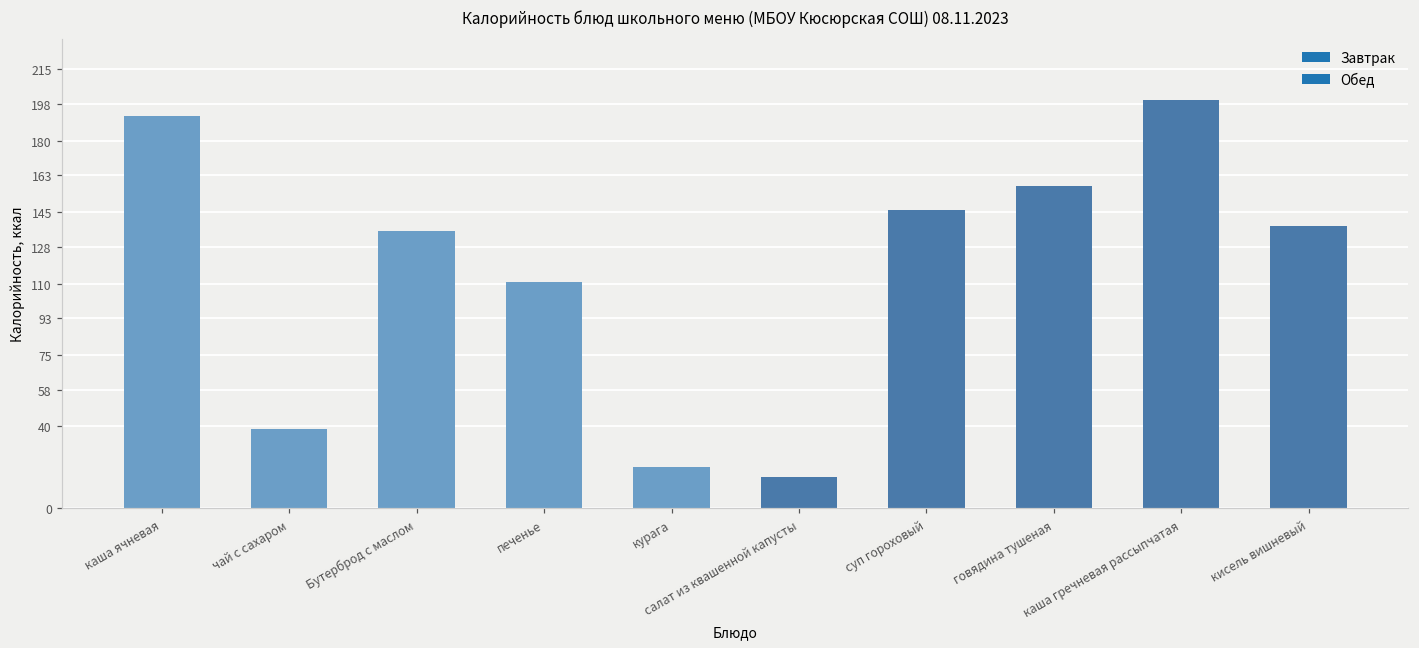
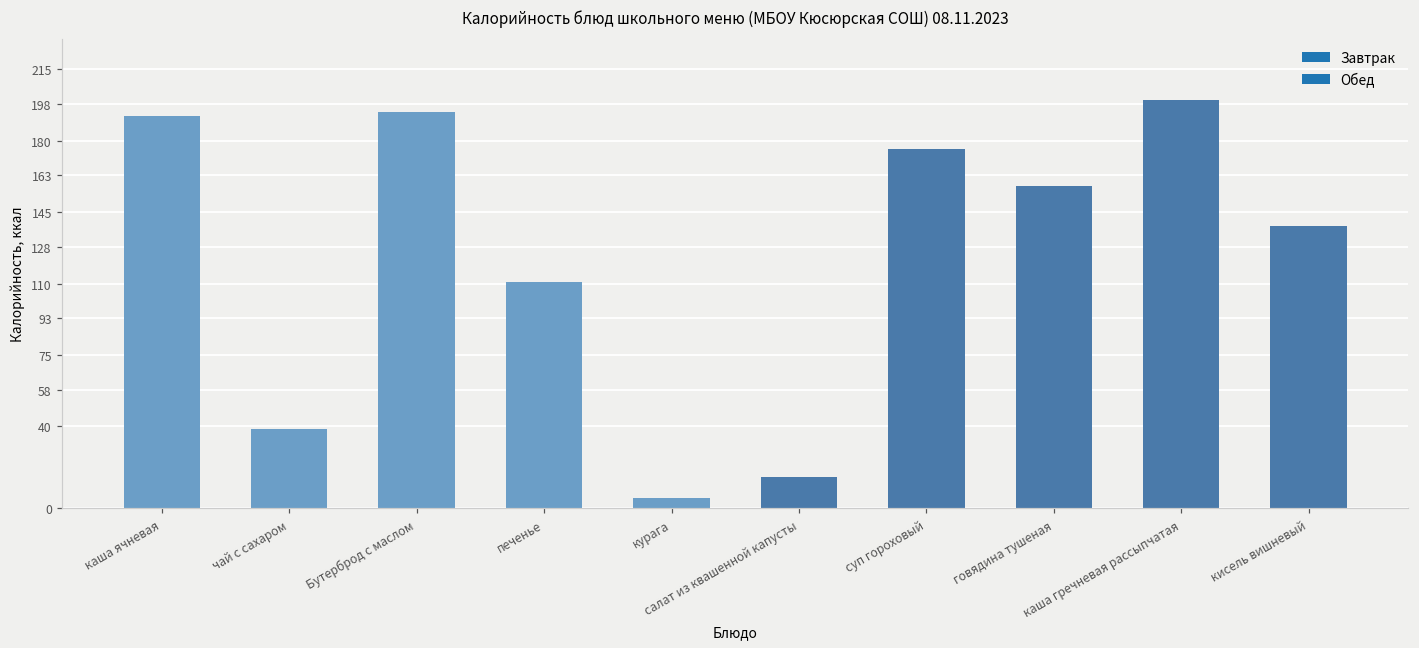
  {
    "каша ячневая": 192,
    "чай с сахаром": 39,
-   "Бутерброд с маслом": 136,
+   "Бутерброд с маслом": 194,
    "печенье": 111,
-   "курага": 20,
+   "курага": 5,
    "салат из квашенной капусты": 15,
-   "суп гороховый": 146,
+   "суп гороховый": 176,
    "говядина тушеная": 158,
    "каша гречневая рассыпчатая": 200,
    "кисель вишневый": 138
  }
